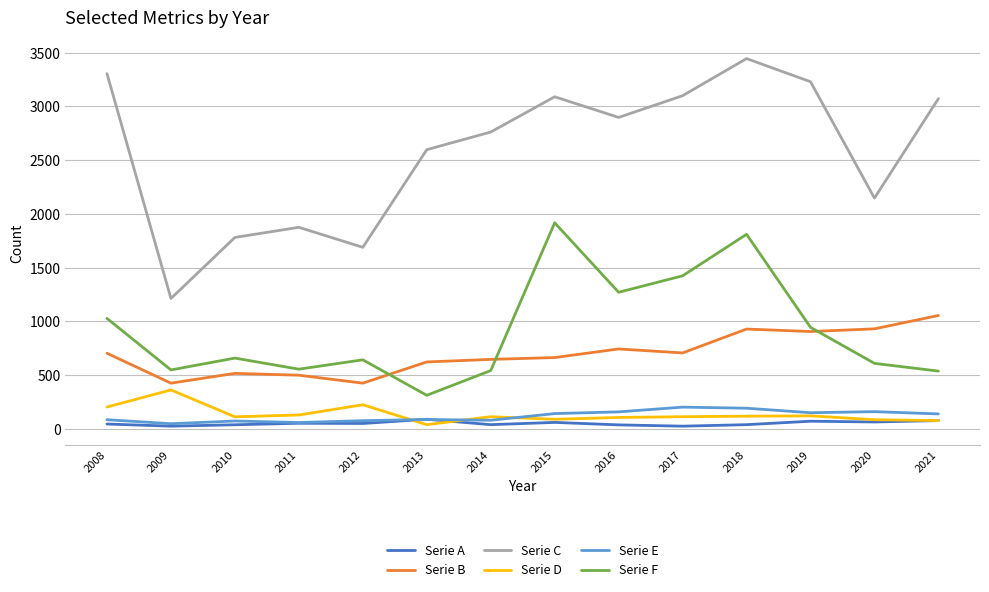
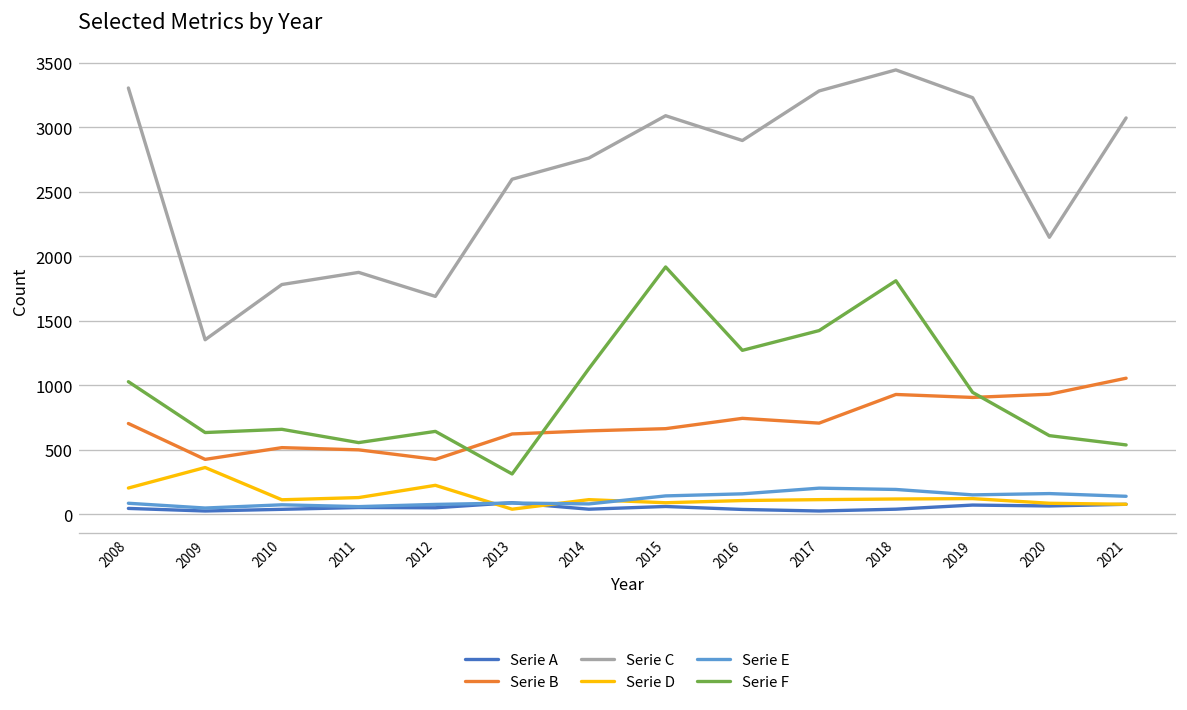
  {
    "Serie B": {
      "2008": 700,
      "2009": 430,
      "2010": 520,
      "2011": 500,
      "2012": 430,
      "2013": 620,
      "2014": 650,
      "2015": 660,
      "2016": 740,
      "2017": 710,
      "2018": 930,
      "2019": 910,
      "2020": 930,
      "2021": 1060
    },
    "Serie C": {
      "2008": 3300,
-     "2009": 1210,
+     "2009": 1350,
      "2010": 1780,
      "2011": 1880,
      "2012": 1690,
      "2013": 2600,
      "2014": 2760,
      "2015": 3090,
      "2016": 2900,
-     "2017": 3100,
+     "2017": 3280,
      "2018": 3440,
      "2019": 3230,
      "2020": 2150,
      "2021": 3070
    },
    "Serie D": {
      "2008": 200,
      "2009": 360,
      "2010": 110,
      "2011": 130,
      "2012": 230,
      "2013": 40,
      "2014": 110,
      "2015": 90,
      "2016": 110,
      "2017": 110,
      "2018": 120,
      "2019": 120
    },
    "Serie F": {
      "2008": 1030,
-     "2009": 550,
+     "2009": 630,
      "2010": 660,
      "2011": 560,
      "2012": 640,
      "2013": 310,
-     "2014": 540,
+     "2014": 1130,
      "2015": 1920,
      "2016": 1270,
      "2017": 1420,
      "2018": 1810,
      "2019": 950,
      "2020": 610,
      "2021": 540
    }
  }
